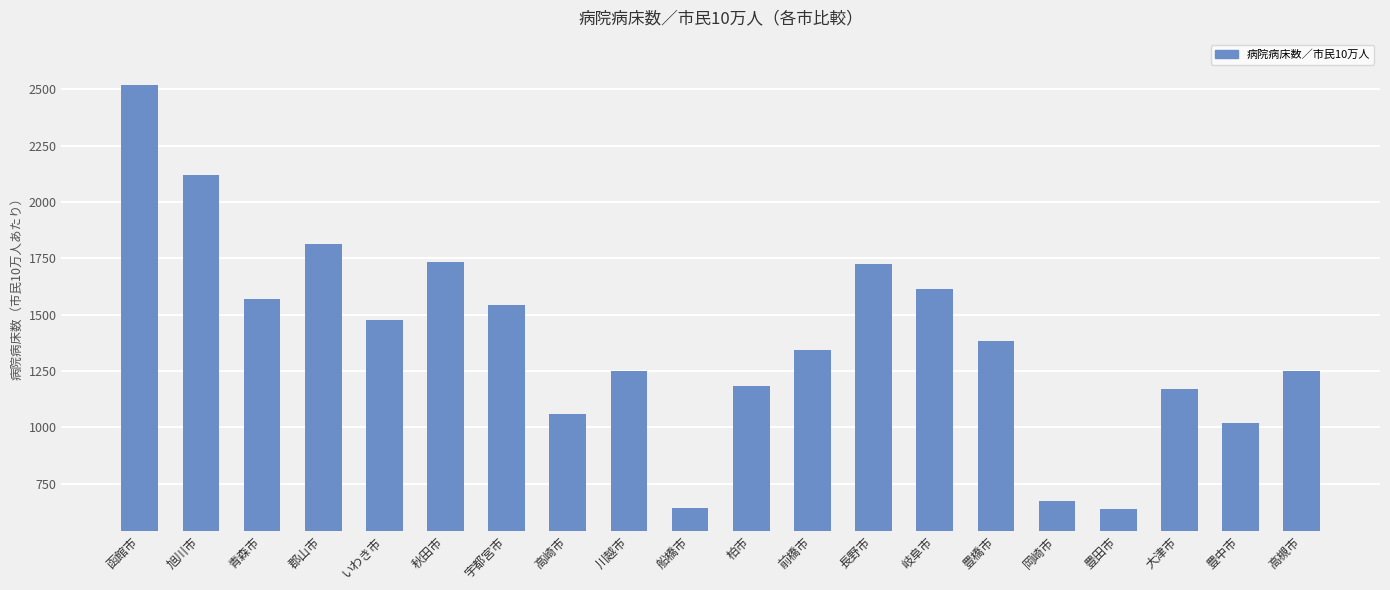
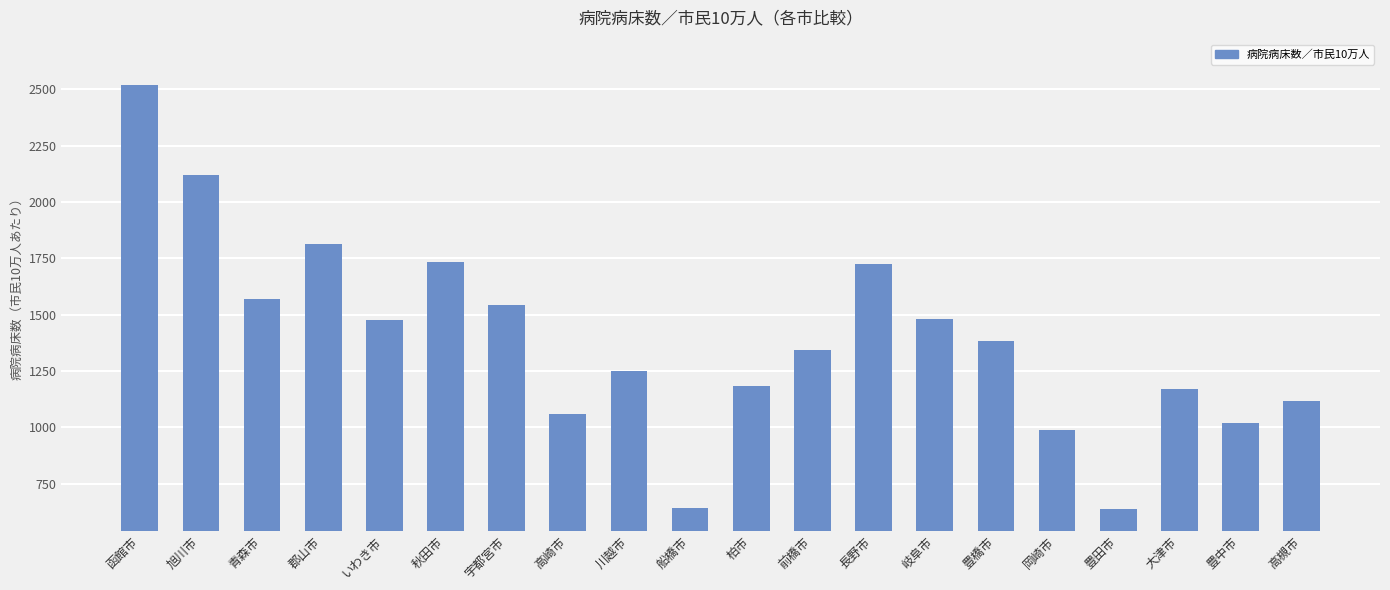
  {
    "函館市": 2520,
    "旭川市": 2120,
    "青森市": 1570,
    "郡山市": 1810,
    "いわき市": 1480,
    "秋田市": 1730,
    "宇都宮市": 1540,
    "高崎市": 1060,
    "川越市": 1250,
    "船橋市": 640,
    "柏市": 1180,
    "前橋市": 1340,
    "長野市": 1720,
-   "岐阜市": 1610,
+   "岐阜市": 1480,
    "豊橋市": 1380,
-   "岡崎市": 670,
+   "岡崎市": 990,
    "豊田市": 640,
    "大津市": 1170,
    "豊中市": 1020,
-   "高槻市": 1250
+   "高槻市": 1120
  }
